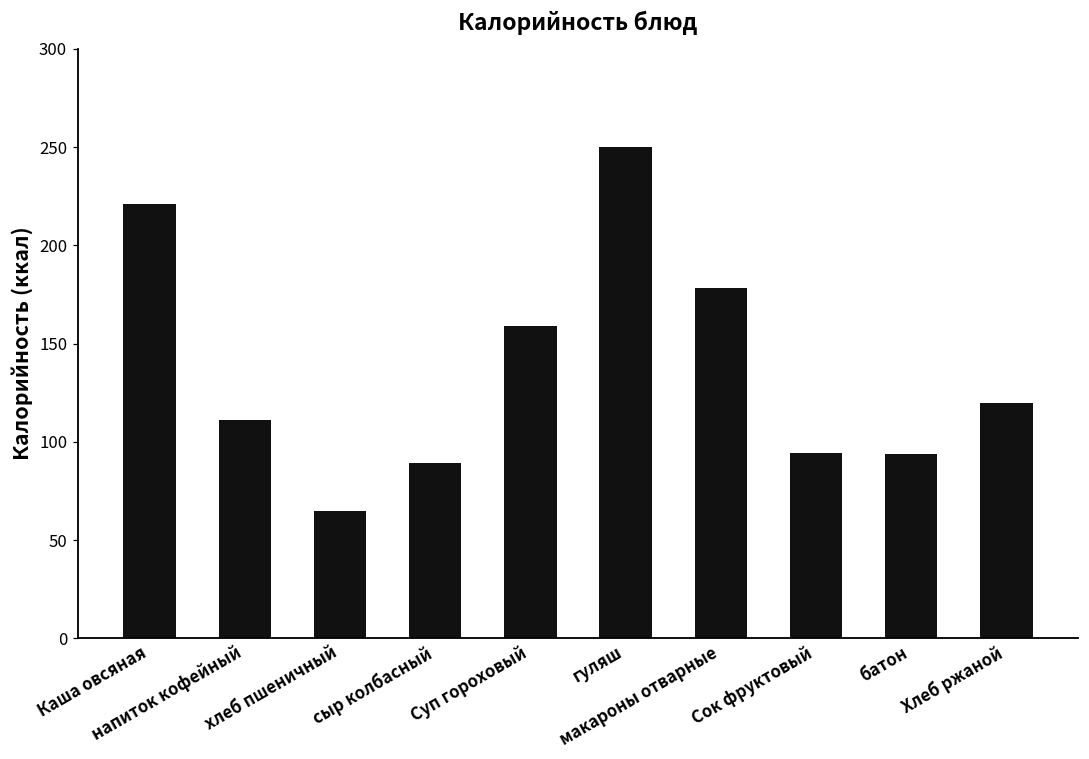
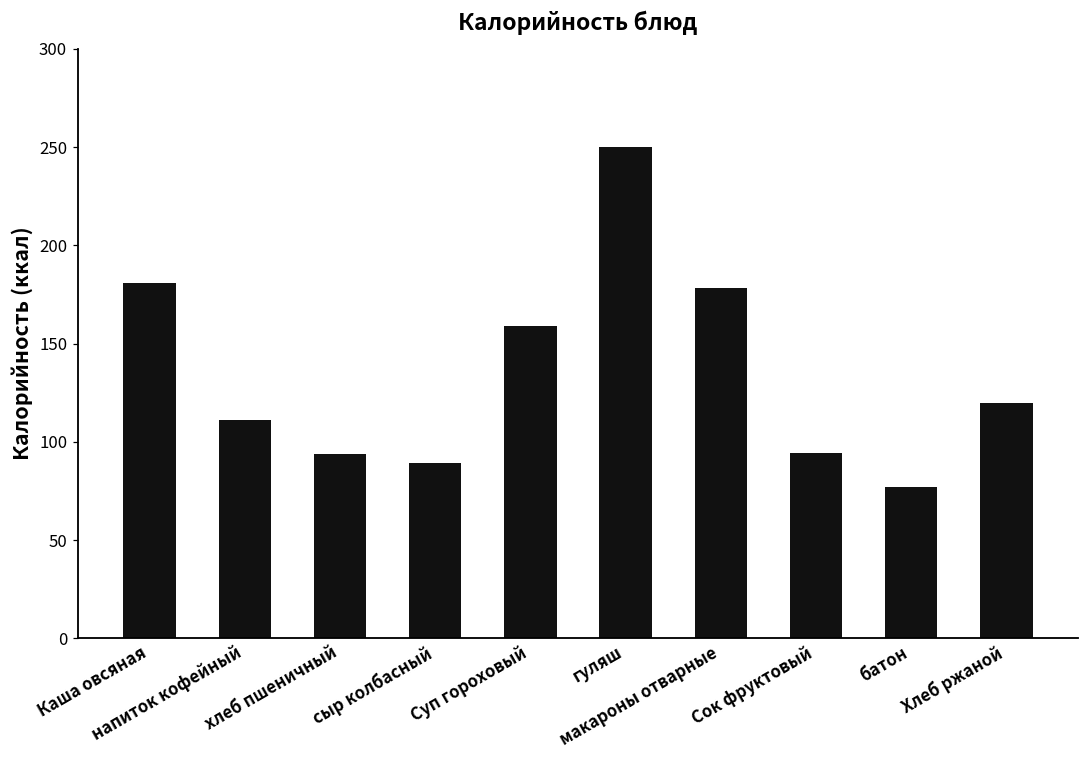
  {
-   "Каша овсяная": 221,
+   "Каша овсяная": 181,
    "напиток кофейный": 111,
-   "хлеб пшеничный": 65,
+   "хлеб пшеничный": 94,
    "сыр колбасный": 89,
    "Суп гороховый": 159,
    "гуляш": 250,
    "макароны отварные": 179,
    "Сок фруктовый": 94,
-   "батон": 94,
+   "батон": 77,
    "Хлеб ржаной": 120
  }
